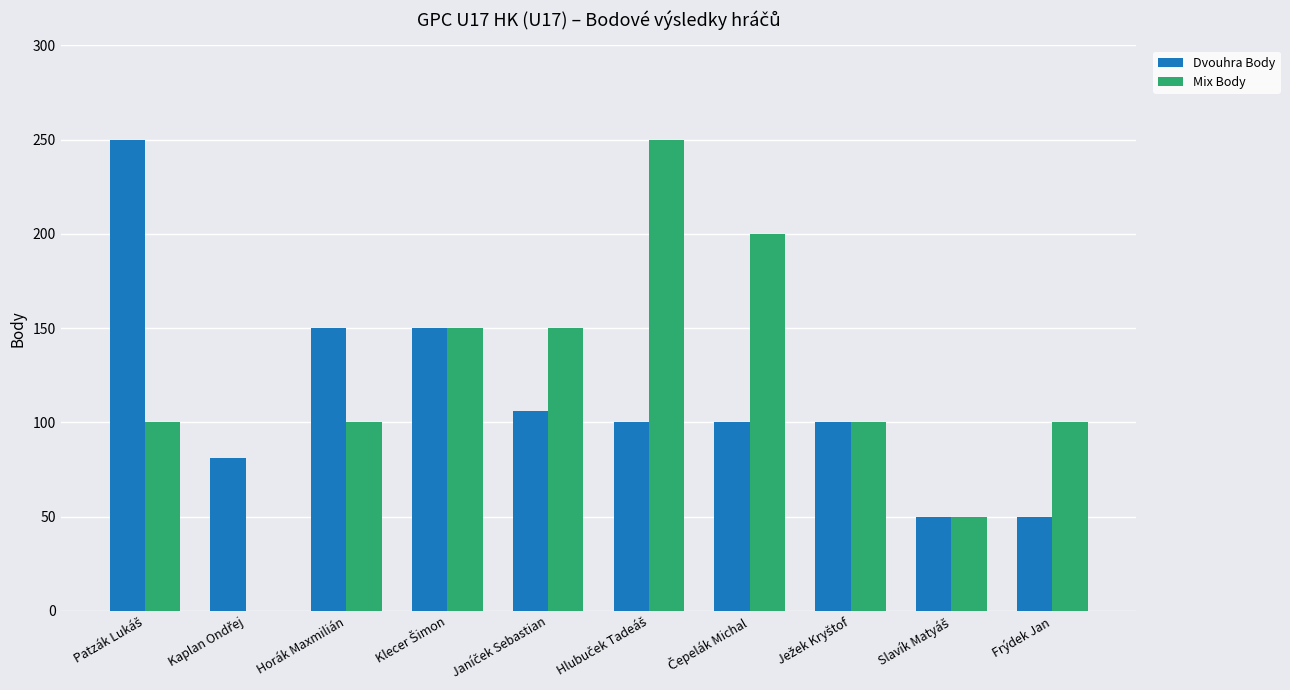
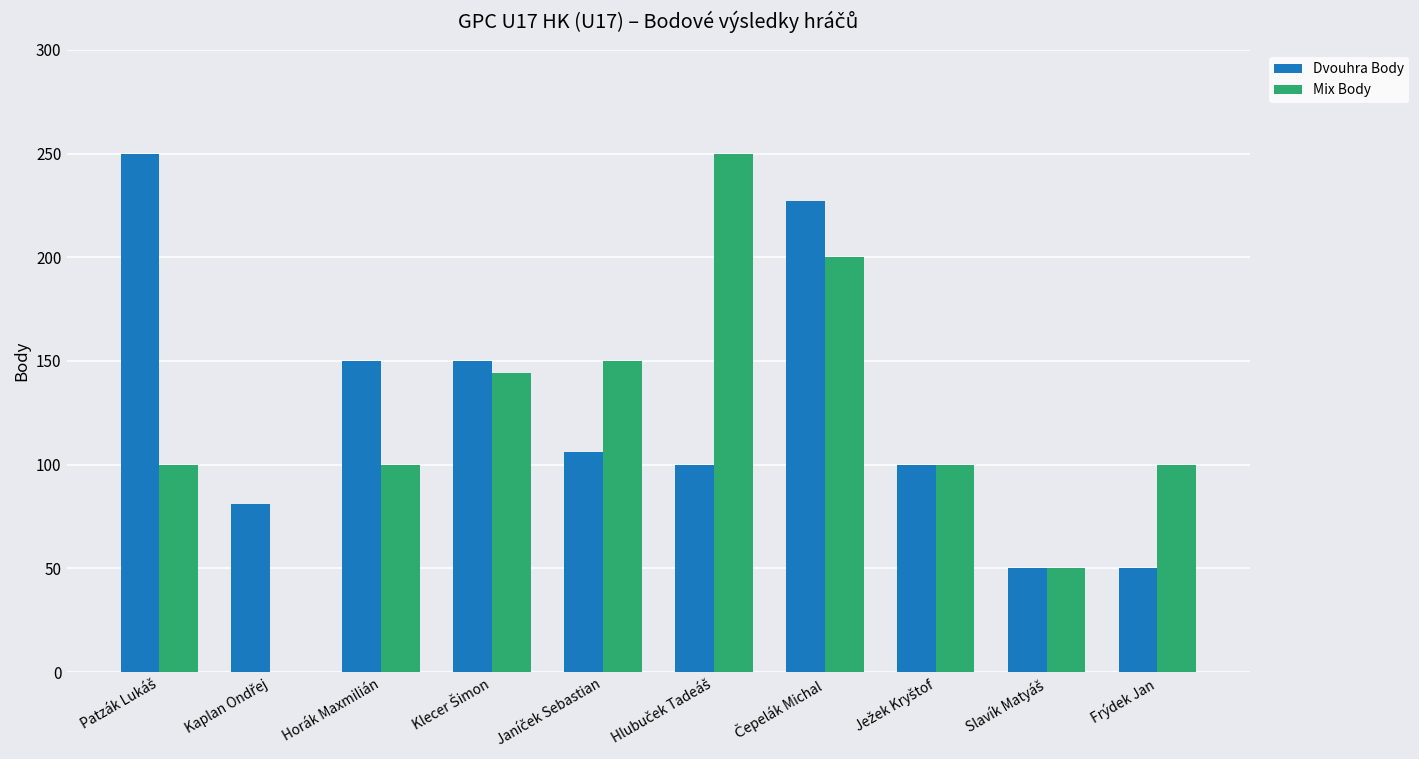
  {
    "Dvouhra Body": {
      "Patzák Lukáš": 250,
      "Kaplan Ondřej": 81,
      "Horák Maxmilián": 150,
      "Klecer Šimon": 150,
      "Janíček Sebastian": 106,
      "Hlubuček Tadeáš": 100,
-     "Čepelák Michal": 100,
+     "Čepelák Michal": 227,
      "Ježek Kryštof": 100,
      "Slavík Matyáš": 50,
      "Frýdek Jan": 50
    },
    "Mix Body": {
      "Patzák Lukáš": 100,
      "Kaplan Ondřej": 0,
      "Horák Maxmilián": 100,
-     "Klecer Šimon": 150,
+     "Klecer Šimon": 144,
      "Janíček Sebastian": 150,
      "Hlubuček Tadeáš": 250,
      "Čepelák Michal": 200,
      "Ježek Kryštof": 100,
      "Slavík Matyáš": 50,
      "Frýdek Jan": 100
    }
  }
